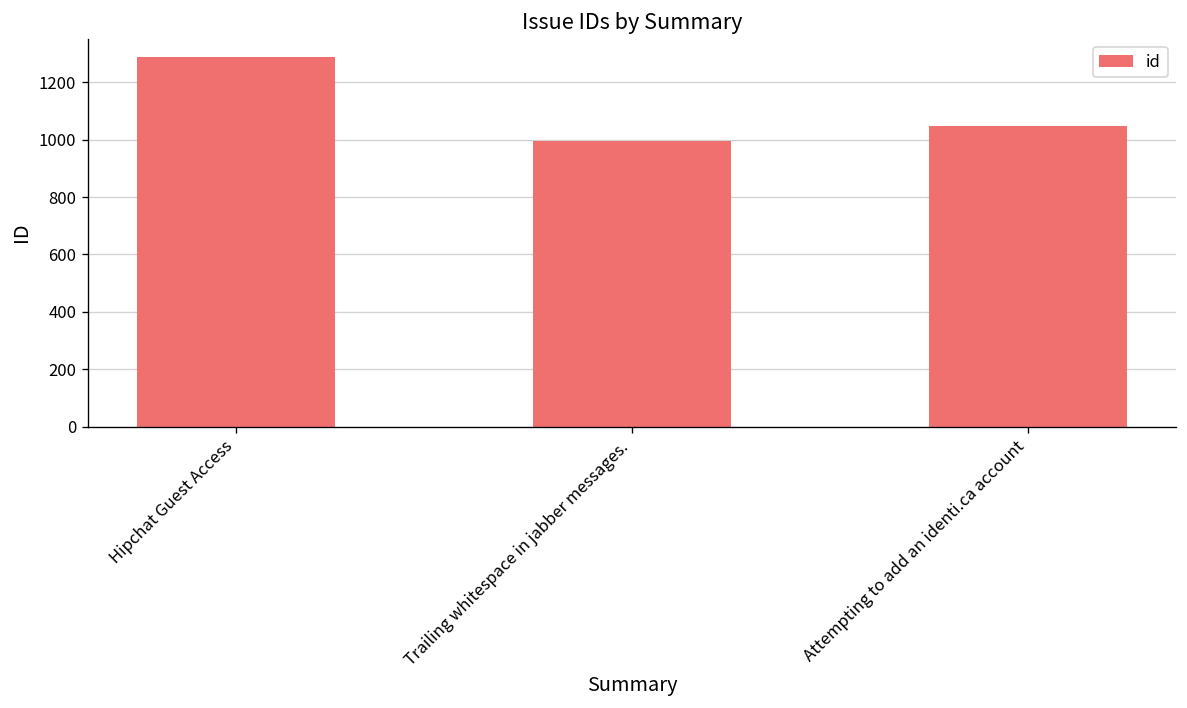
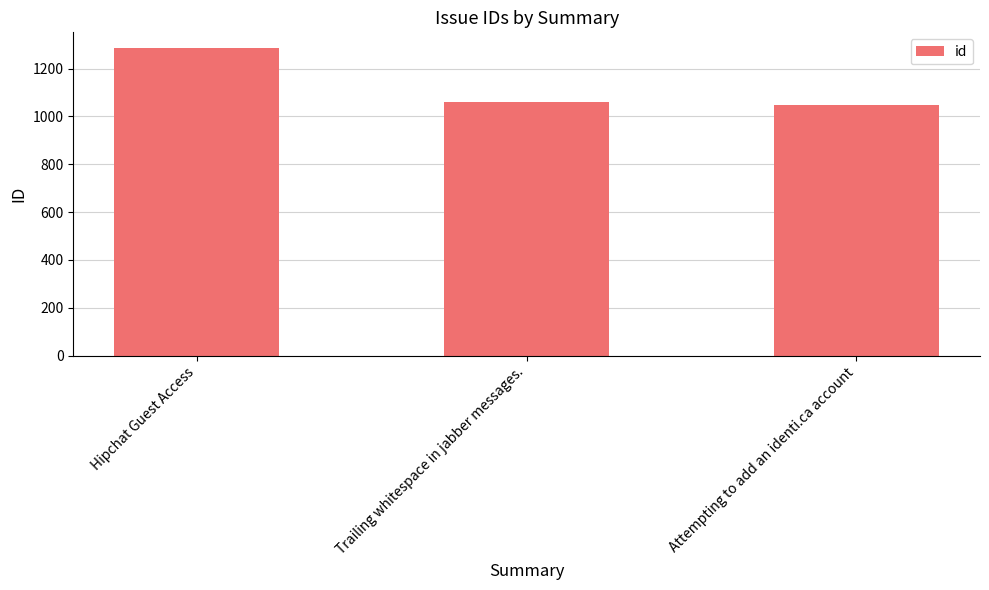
  {
    "Hipchat Guest Access": 1290,
-   "Trailing whitespace in jabber messages.": 1000,
+   "Trailing whitespace in jabber messages.": 1060,
    "Attempting to add an identi.ca account": 1050
  }
